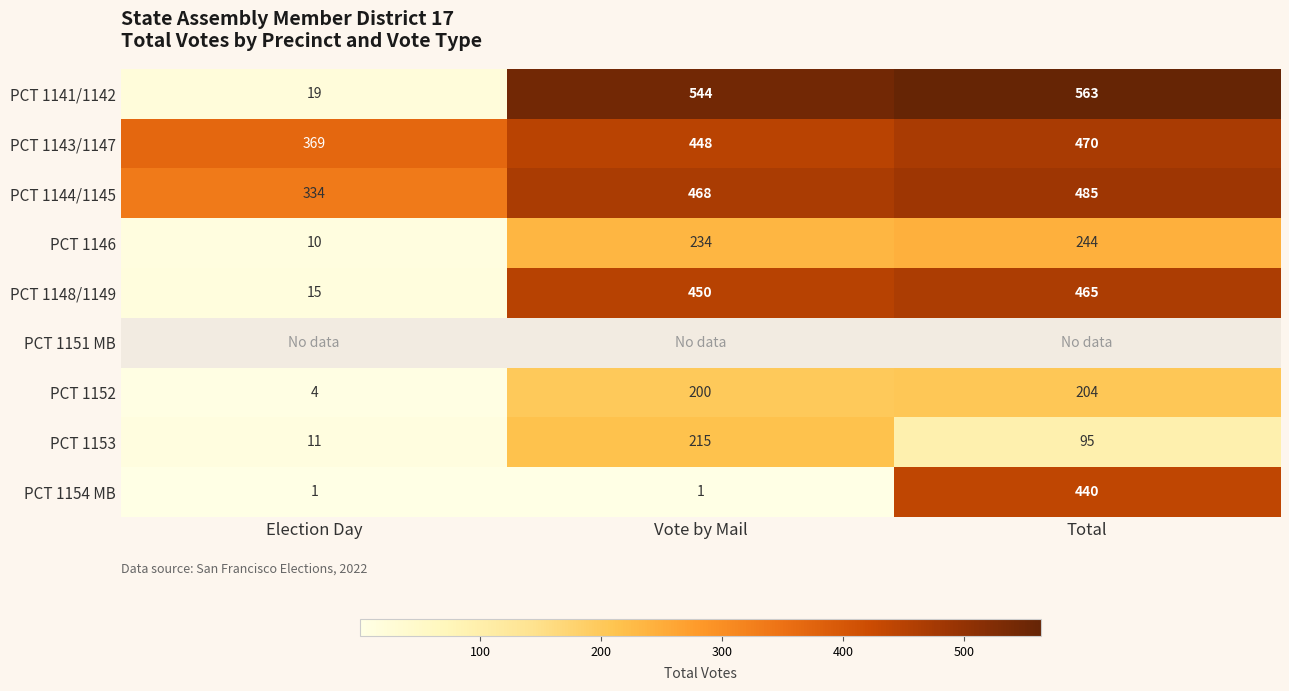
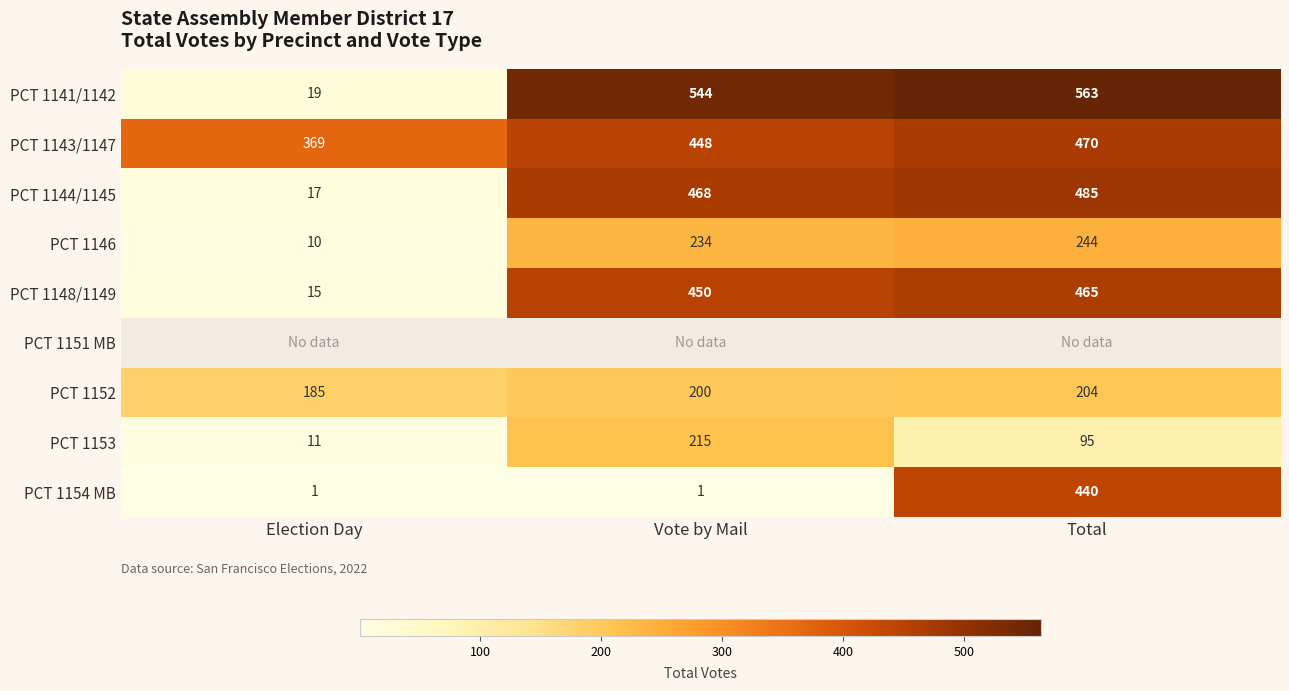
  {
    "PCT 1141/1142": {
      "Election Day": 19,
      "Vote by Mail": 544,
      "Total": 563
    },
    "PCT 1143/1147": {
      "Election Day": 369,
      "Vote by Mail": 448,
      "Total": 470
    },
    "PCT 1144/1145": {
-     "Election Day": 334,
+     "Election Day": 17,
      "Vote by Mail": 468,
      "Total": 485
    },
    "PCT 1146": {
      "Election Day": 10,
      "Vote by Mail": 234,
      "Total": 244
    },
    "PCT 1148/1149": {
      "Election Day": 15,
      "Vote by Mail": 450,
      "Total": 465
    },
    "PCT 1152": {
-     "Election Day": 4,
+     "Election Day": 185,
      "Vote by Mail": 200,
      "Total": 204
    },
    "PCT 1153": {
      "Election Day": 11,
      "Vote by Mail": 215,
      "Total": 95
    },
    "PCT 1154 MB": {
      "Election Day": 1,
      "Vote by Mail": 1,
      "Total": 440
    }
  }
